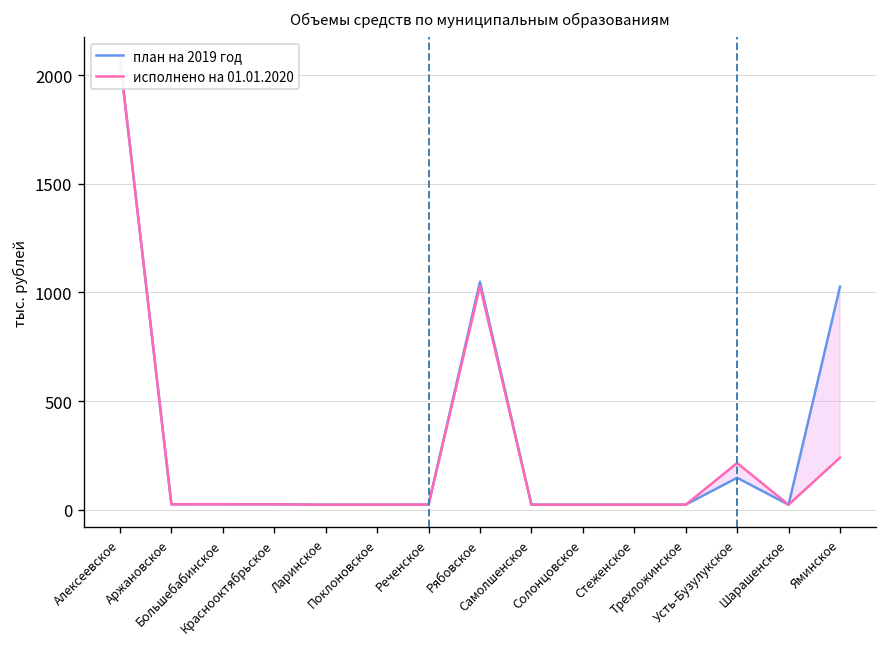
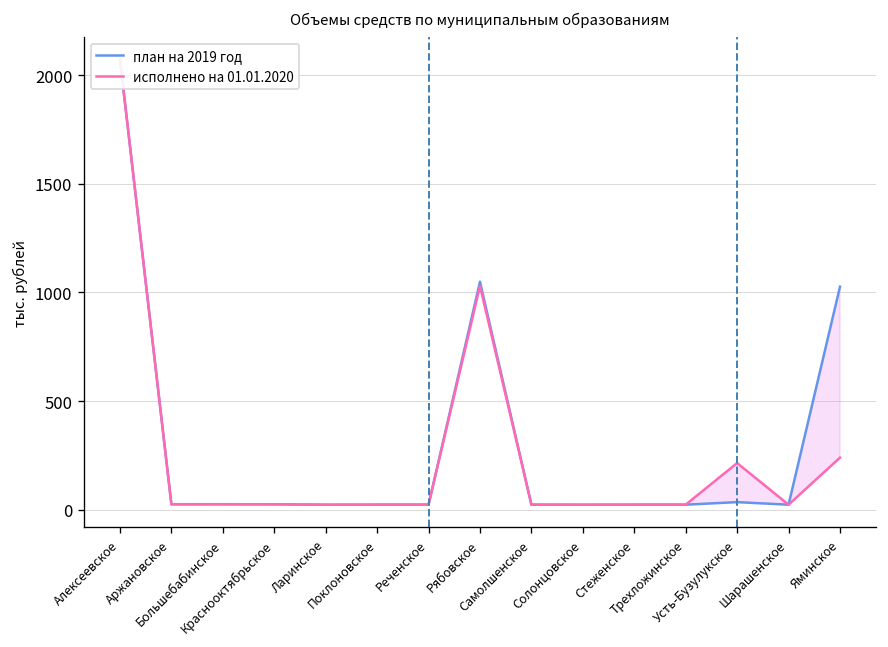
  {
    "план на 2019 год": {
      "Рябовское": 1050,
-     "Усть-Бузулукское": 150,
+     "Усть-Бузулукское": 30,
      "Яминское": 1030
    },
    "исполнено на 01.01.2020": {
      "Рябовское": 1030,
      "Усть-Бузулукское": 210,
      "Яминское": 240
    }
  }
